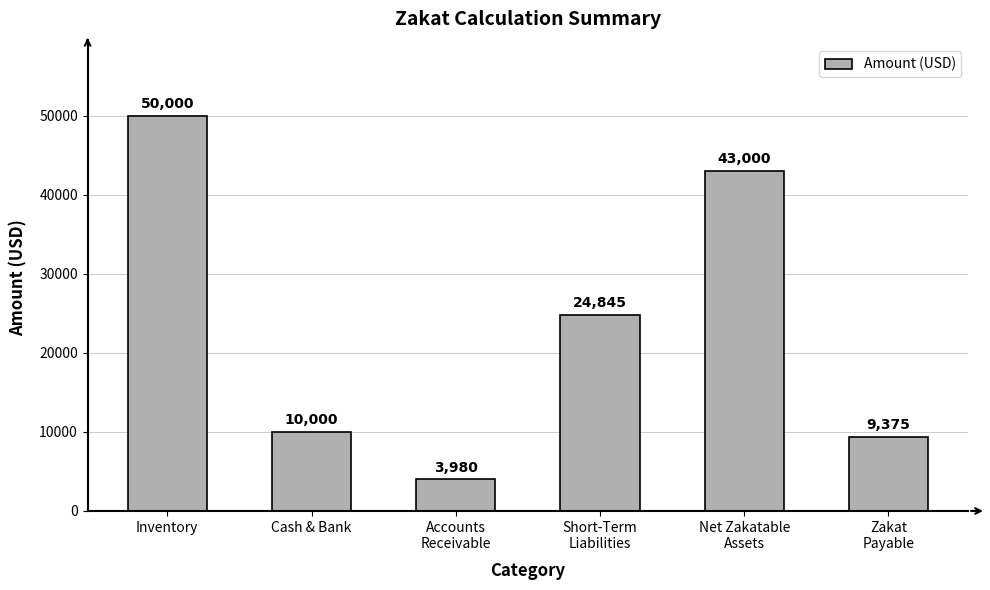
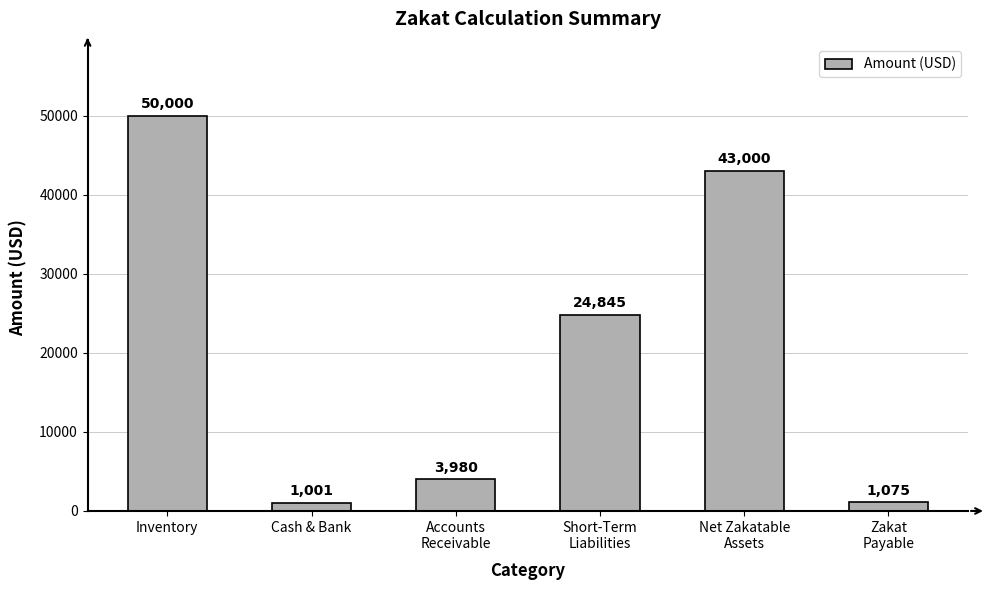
  {
    "Inventory": "50,000",
-   "Cash & Bank": "10,000",
+   "Cash & Bank": "1,001",
    "Accounts Receivable": "3,980",
    "Short-Term Liabilities": "24,845",
    "Net Zakatable Assets": "43,000",
-   "Zakat Payable": "9,375"
+   "Zakat Payable": "1,075"
  }
